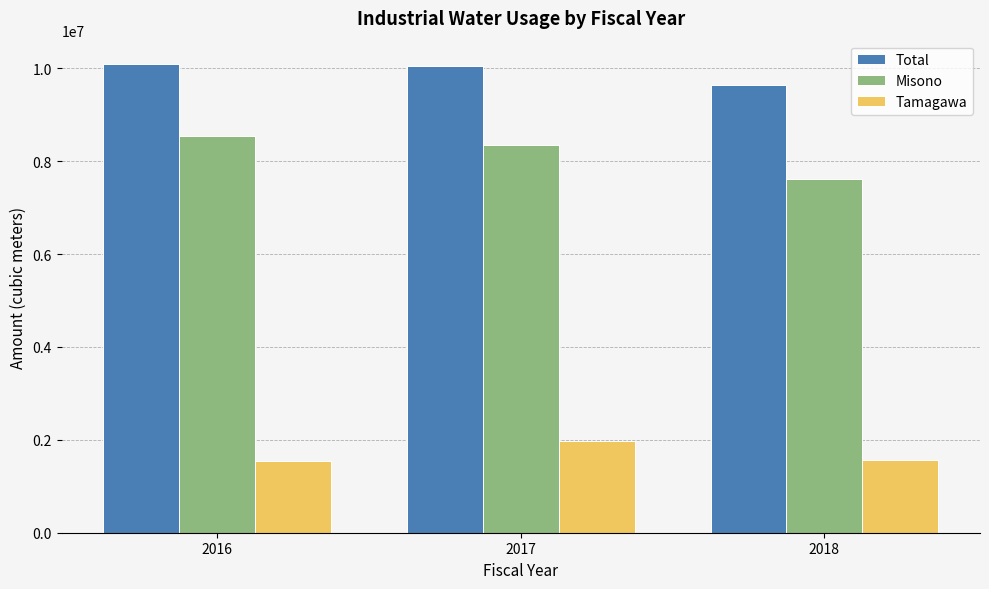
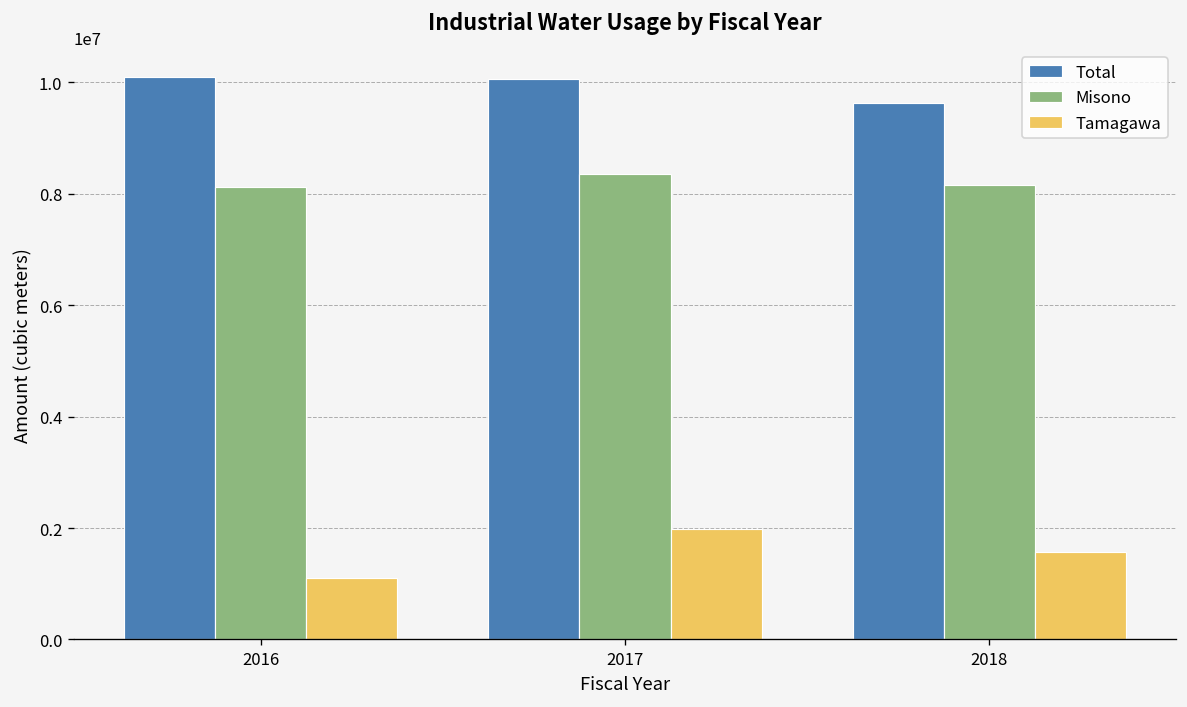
  {
    "Total": {
      "2016": 10100000,
      "2017": 10100000,
      "2018": 9600000
    },
    "Misono": {
-     "2016": 8600000,
+     "2016": 8100000,
      "2017": 8400000,
-     "2018": 7600000
+     "2018": 8200000
    },
    "Tamagawa": {
-     "2016": 1500000,
+     "2016": 1100000,
      "2017": 2000000,
      "2018": 1600000
    }
  }
